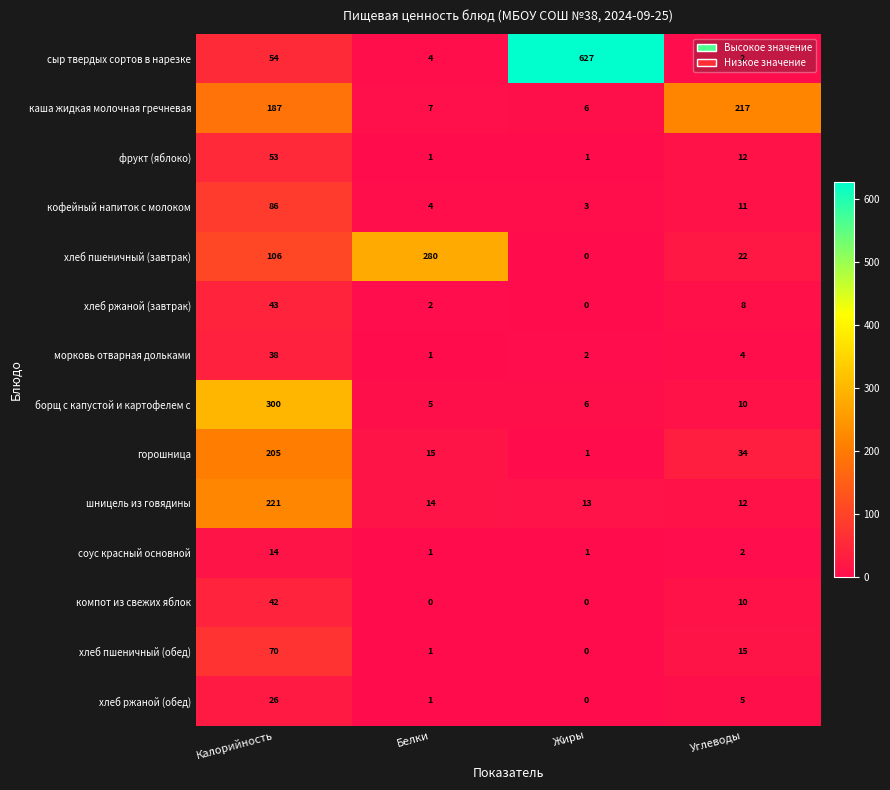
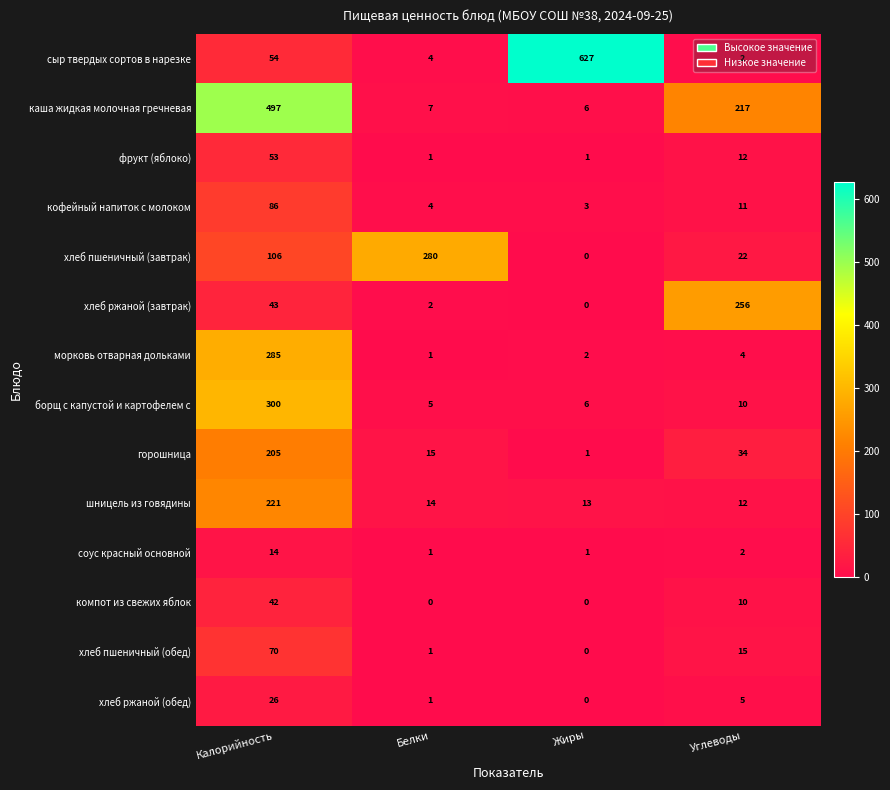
  {
    "сыр твердых сортов в нарезке": {
      "Калорийность": 54,
      "Белки": 4,
      "Жиры": 627
    },
    "каша жидкая молочная гречневая": {
-     "Калорийность": 187,
+     "Калорийность": 497,
      "Белки": 7,
      "Жиры": 6,
      "Углеводы": 217
    },
    "фрукт (яблоко)": {
      "Калорийность": 53,
      "Белки": 1,
      "Жиры": 1,
      "Углеводы": 12
    },
    "кофейный напиток с молоком": {
      "Калорийность": 86,
      "Белки": 4,
      "Жиры": 3,
      "Углеводы": 11
    },
    "хлеб пшеничный (завтрак)": {
      "Калорийность": 106,
      "Белки": 280,
      "Жиры": 0,
      "Углеводы": 22
    },
    "хлеб ржаной (завтрак)": {
      "Калорийность": 43,
      "Белки": 2,
      "Жиры": 0,
-     "Углеводы": 8
+     "Углеводы": 256
    },
    "морковь отварная дольками": {
-     "Калорийность": 38,
+     "Калорийность": 285,
      "Белки": 1,
      "Жиры": 2,
      "Углеводы": 4
    },
    "борщ с капустой и картофелем с": {
      "Калорийность": 300,
      "Белки": 5,
      "Жиры": 6,
      "Углеводы": 10
    },
    "горошница": {
      "Калорийность": 205,
      "Белки": 15,
      "Жиры": 1,
      "Углеводы": 34
    },
    "шницель из говядины": {
      "Калорийность": 221,
      "Белки": 14,
      "Жиры": 13,
      "Углеводы": 12
    },
    "соус красный основной": {
      "Калорийность": 14,
      "Белки": 1,
      "Жиры": 1,
      "Углеводы": 2
    },
    "компот из свежих яблок": {
      "Калорийность": 42,
      "Белки": 0,
      "Жиры": 0,
      "Углеводы": 10
    },
    "хлеб пшеничный (обед)": {
      "Калорийность": 70,
      "Белки": 1,
      "Жиры": 0,
      "Углеводы": 15
    },
    "хлеб ржаной (обед)": {
      "Калорийность": 26,
      "Белки": 1,
      "Жиры": 0,
      "Углеводы": 5
    }
  }
